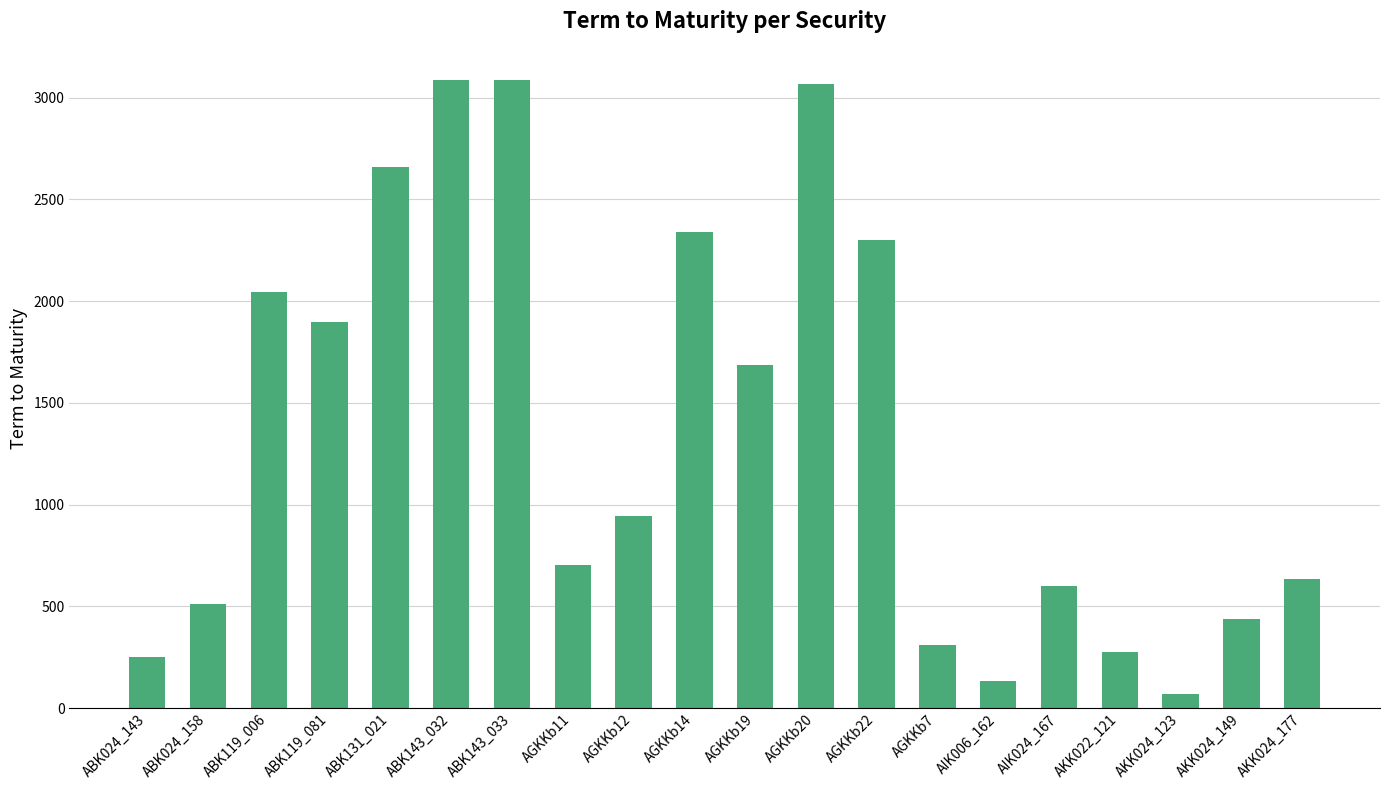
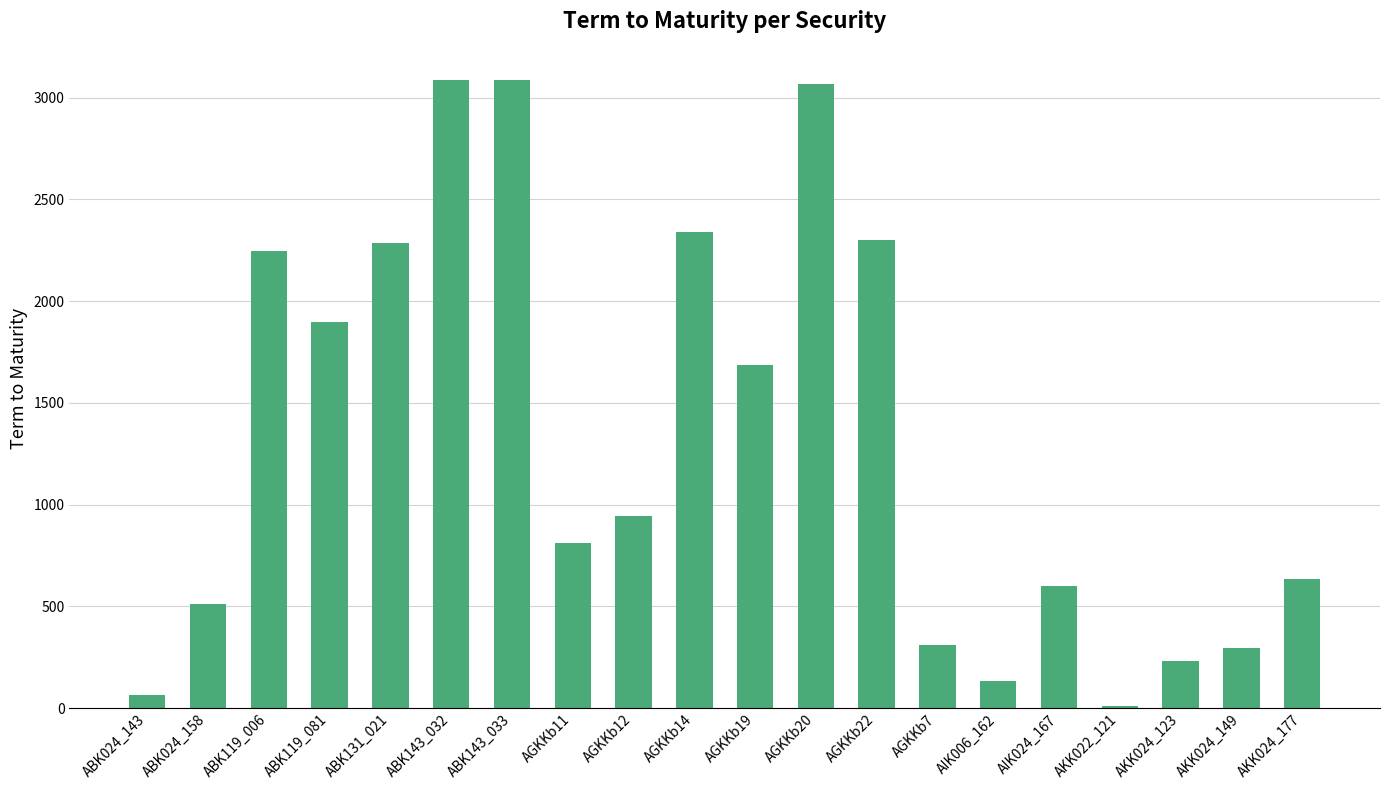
  {
-   "ABK024_143": 250,
+   "ABK024_143": 70,
    "ABK024_158": 510,
-   "ABK119_006": 2040,
+   "ABK119_006": 2250,
    "ABK119_081": 1900,
-   "ABK131_021": 2660,
+   "ABK131_021": 2290,
    "ABK143_032": 3090,
    "ABK143_033": 3090,
-   "AGKKb11": 700,
+   "AGKKb11": 810,
    "AGKKb12": 940,
    "AGKKb14": 2340,
    "AGKKb19": 1690,
    "AGKKb20": 3070,
    "AGKKb22": 2300,
    "AGKKb7": 310,
    "AIK006_162": 130,
    "AIK024_167": 600,
-   "AKK022_121": 270,
-   "AKK024_123": 70,
-   "AKK024_149": 440,
+   "AKK022_121": 10,
+   "AKK024_123": 230,
+   "AKK024_149": 300,
    "AKK024_177": 630
  }
